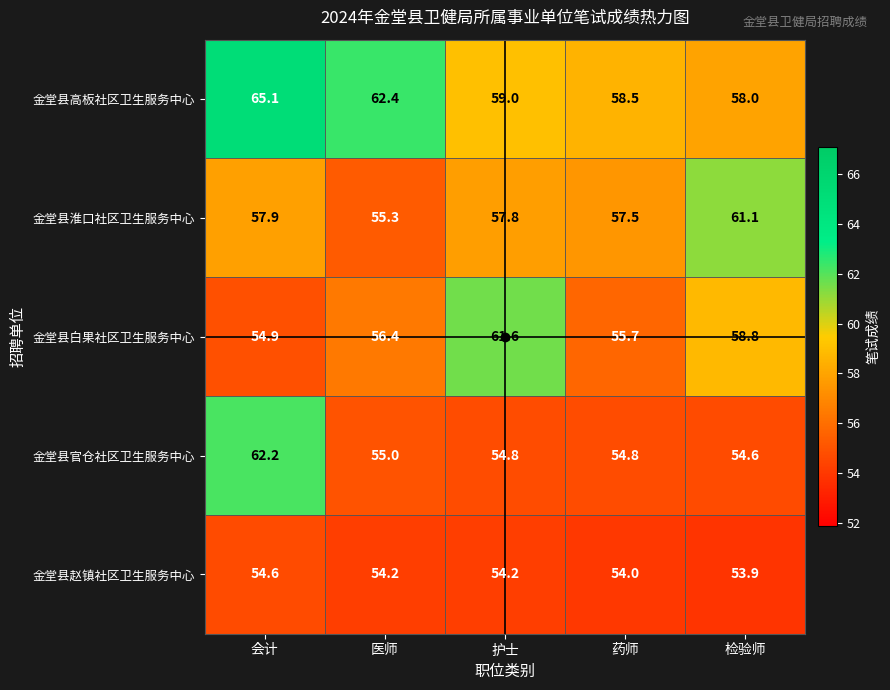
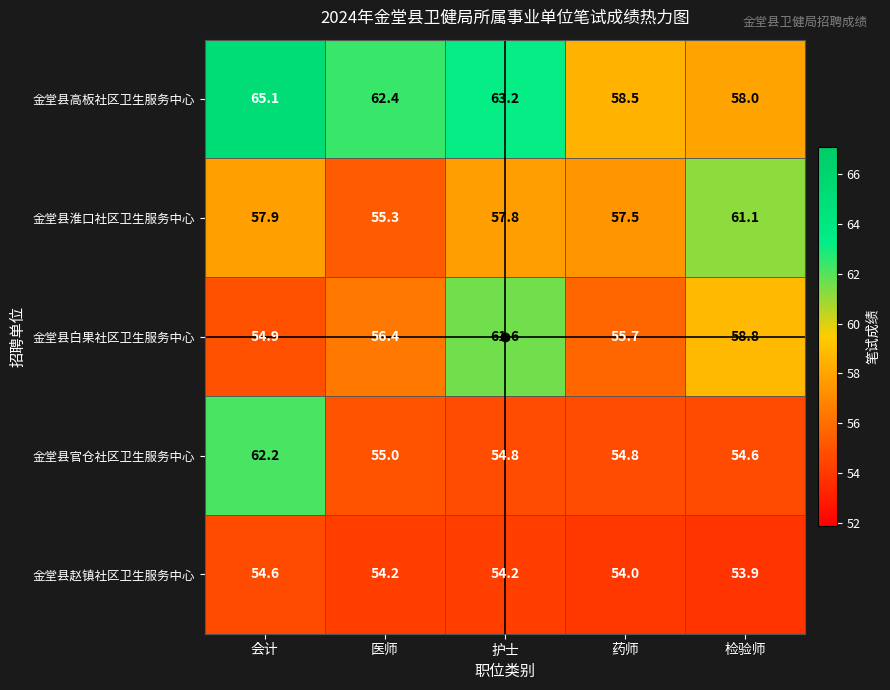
  {
    "金堂县高板社区卫生服务中心": {
      "会计": 65.1,
      "医师": 62.4,
-     "护士": 59.0,
+     "护士": 63.2,
      "药师": 58.5,
      "检验师": 58.0
    },
    "金堂县淮口社区卫生服务中心": {
      "会计": 57.9,
      "医师": 55.3,
      "护士": 57.8,
      "药师": 57.5,
      "检验师": 61.1
    },
    "金堂县白果社区卫生服务中心": {
      "会计": 54.9,
      "医师": 56.4,
      "药师": 55.7,
      "检验师": 58.8
    },
    "金堂县官仓社区卫生服务中心": {
      "会计": 62.2,
      "医师": 55.0,
      "护士": 54.8,
      "药师": 54.8,
      "检验师": 54.6
    },
    "金堂县赵镇社区卫生服务中心": {
      "会计": 54.6,
      "医师": 54.2,
      "护士": 54.2,
      "药师": 54.0,
      "检验师": 53.9
    }
  }
